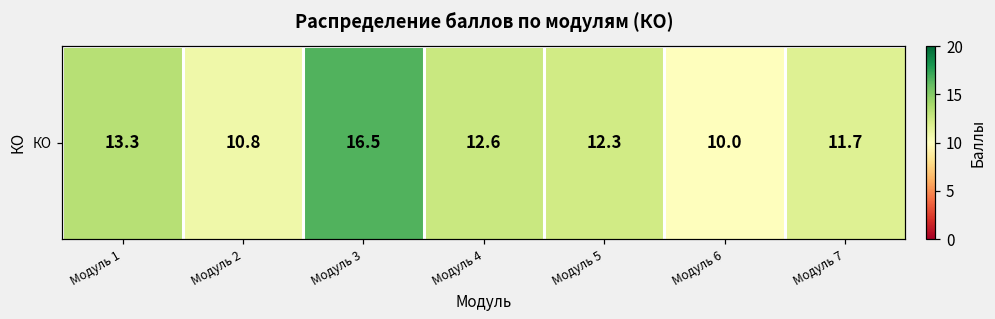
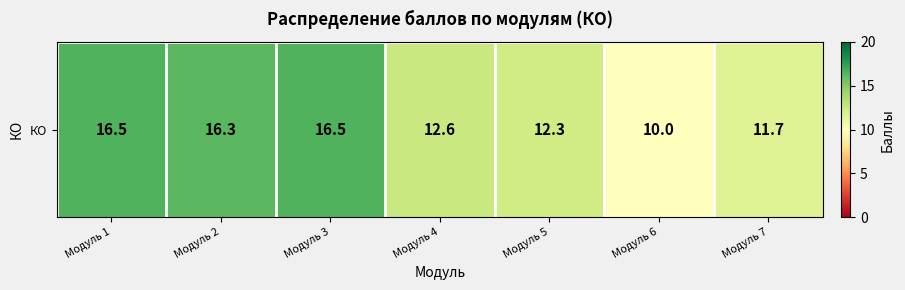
  {
    "КО": {
-     "Модуль 1": 13.3,
-     "Модуль 2": 10.8,
+     "Модуль 1": 16.5,
+     "Модуль 2": 16.3,
      "Модуль 3": 16.5,
      "Модуль 4": 12.6,
      "Модуль 5": 12.3,
      "Модуль 6": 10.0,
      "Модуль 7": 11.7
    }
  }
